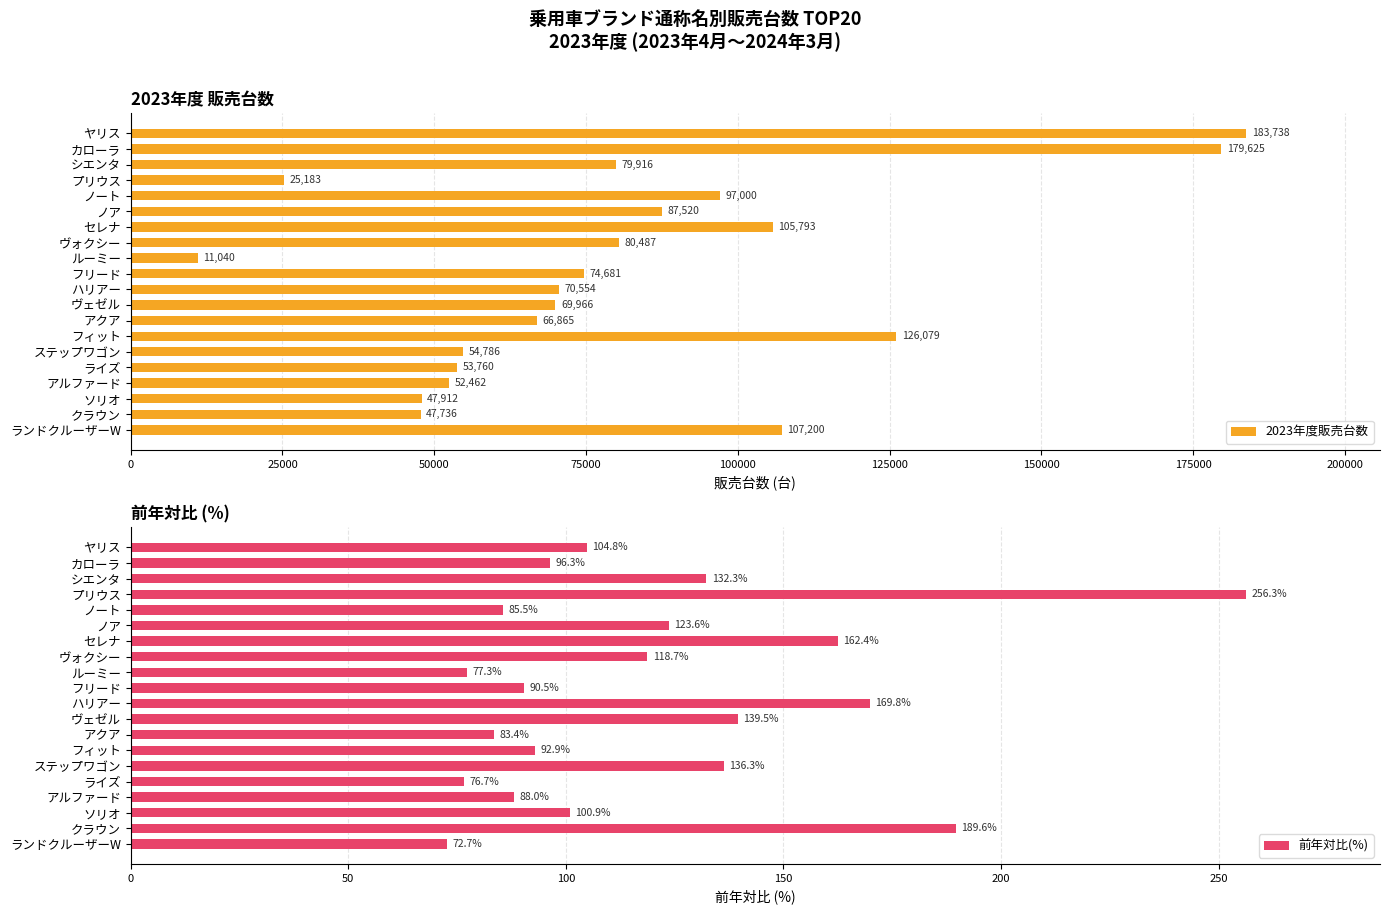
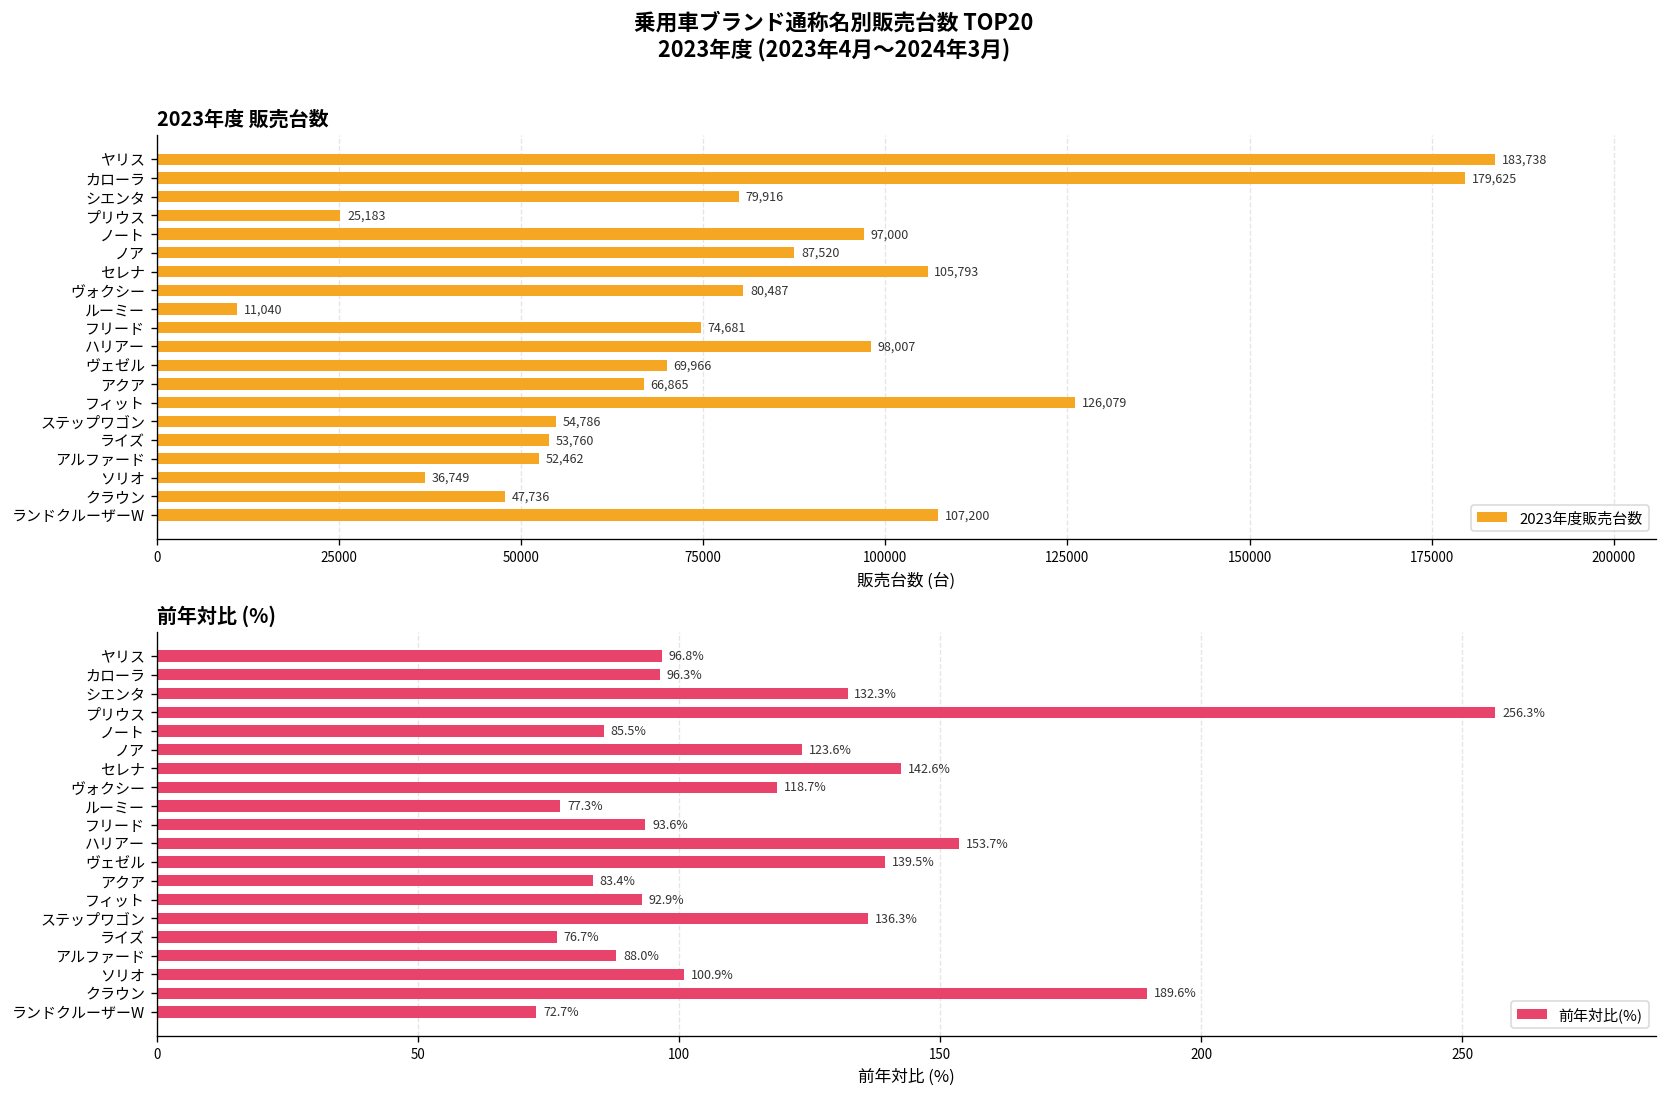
  {
    "2023年度 販売台数": {
      "ヤリス": "183,738",
      "カローラ": "179,625",
      "シエンタ": "79,916",
      "プリウス": "25,183",
      "ノート": "97,000",
      "ノア": "87,520",
      "セレナ": "105,793",
      "ヴォクシー": "80,487",
      "ルーミー": "11,040",
      "フリード": "74,681",
-     "ハリアー": "70,554",
+     "ハリアー": "98,007",
      "ヴェゼル": "69,966",
      "アクア": "66,865",
      "フィット": "126,079",
      "ステップワゴン": "54,786",
      "ライズ": "53,760",
      "アルファード": "52,462",
-     "ソリオ": "47,912",
+     "ソリオ": "36,749",
      "クラウン": "47,736",
      "ランドクルーザーW": "107,200"
    },
    "前年対比 (%)": {
-     "ヤリス": "104.8%",
+     "ヤリス": "96.8%",
      "カローラ": "96.3%",
      "シエンタ": "132.3%",
      "プリウス": "256.3%",
      "ノート": "85.5%",
      "ノア": "123.6%",
-     "セレナ": "162.4%",
+     "セレナ": "142.6%",
      "ヴォクシー": "118.7%",
      "ルーミー": "77.3%",
-     "フリード": "90.5%",
-     "ハリアー": "169.8%",
+     "フリード": "93.6%",
+     "ハリアー": "153.7%",
      "ヴェゼル": "139.5%",
      "アクア": "83.4%",
      "フィット": "92.9%",
      "ステップワゴン": "136.3%",
      "ライズ": "76.7%",
      "アルファード": "88.0%",
      "ソリオ": "100.9%",
      "クラウン": "189.6%",
      "ランドクルーザーW": "72.7%"
    }
  }
